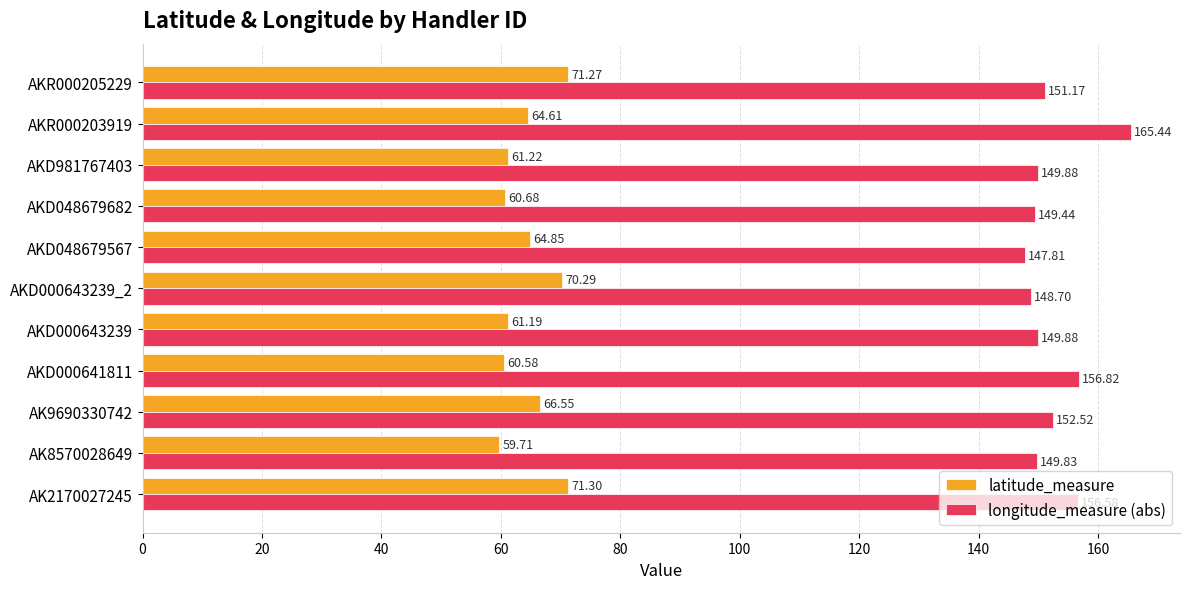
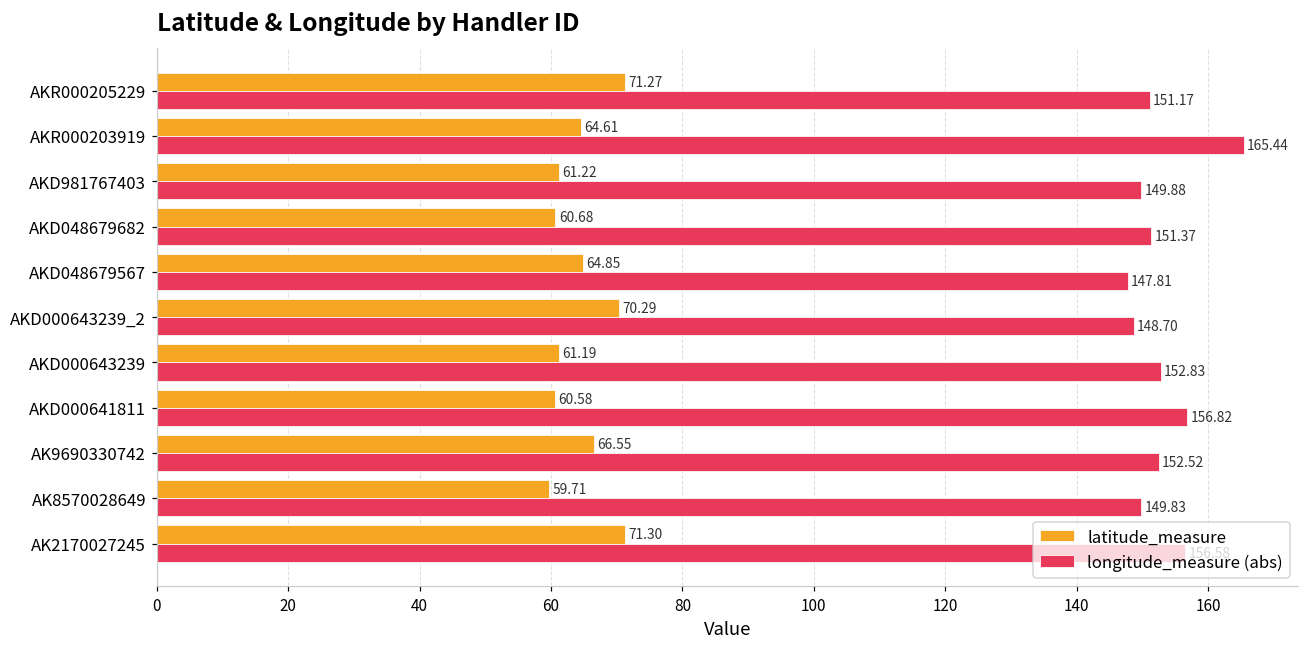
  {
    "latitude_measure": {
      "AKR000205229": 71.27,
      "AKR000203919": 64.61,
      "AKD981767403": 61.22,
      "AKD048679682": 60.68,
      "AKD048679567": 64.85,
      "AKD000643239_2": 70.29,
      "AKD000643239": 61.19,
      "AKD000641811": 60.58,
      "AK9690330742": 66.55,
      "AK8570028649": 59.71,
      "AK2170027245": 71.30
    },
    "longitude_measure (abs)": {
      "AKR000205229": 151.17,
      "AKR000203919": 165.44,
      "AKD981767403": 149.88,
-     "AKD048679682": 149.44,
+     "AKD048679682": 151.37,
      "AKD048679567": 147.81,
      "AKD000643239_2": 148.70,
-     "AKD000643239": 149.88,
+     "AKD000643239": 152.83,
      "AKD000641811": 156.82,
      "AK9690330742": 152.52,
      "AK8570028649": 149.83
    }
  }
